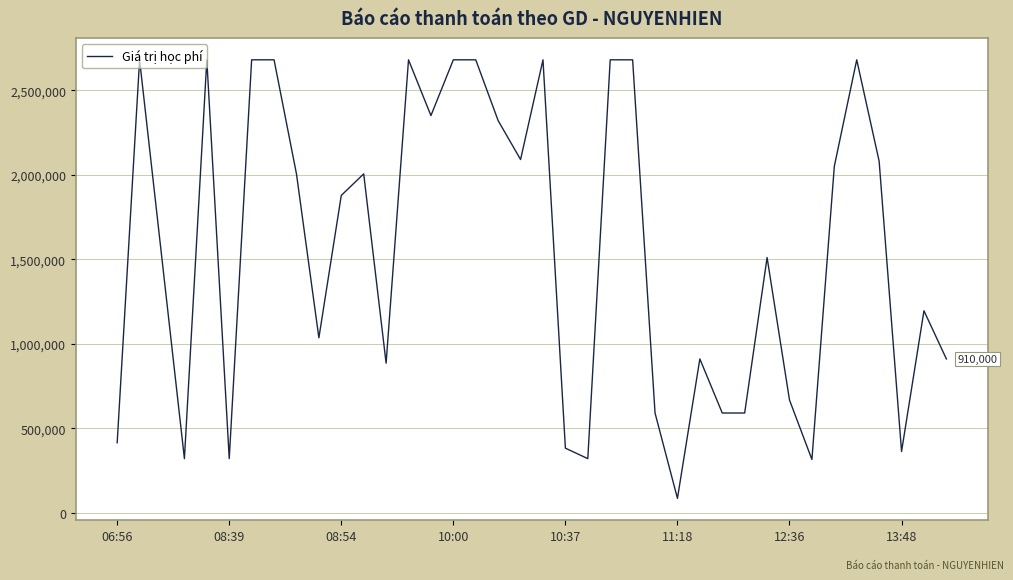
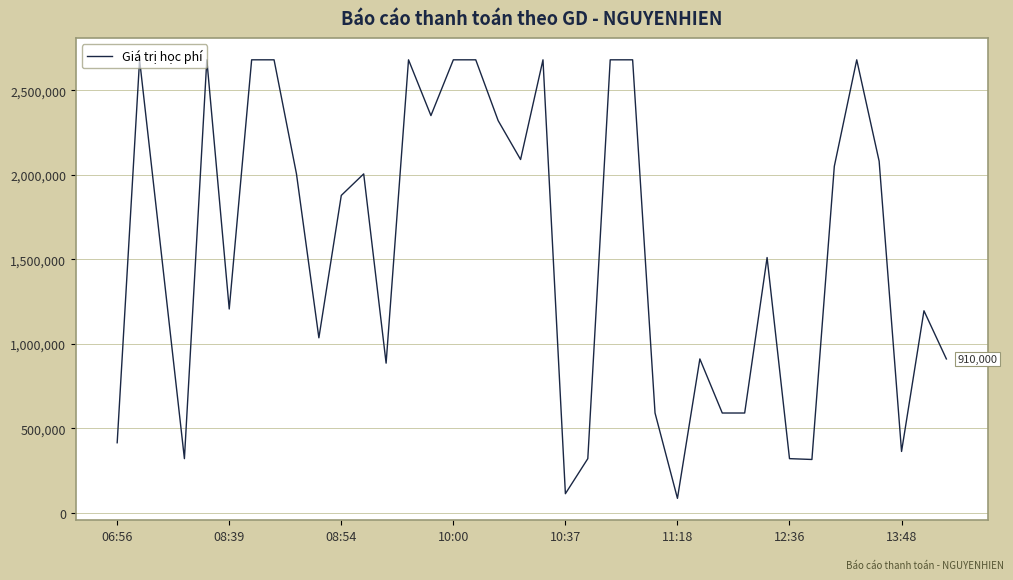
  {
    "06:56": "410,000",
-   "08:39": "320,000",
+   "08:39": "1,210,000",
    "08:54": "1,880,000",
    "10:00": "2,680,000",
-   "10:37": "380,000",
+   "10:37": "110,000",
    "11:18": "90,000",
-   "12:36": "670,000",
+   "12:36": "320,000",
    "13:48": "360,000"
  }
